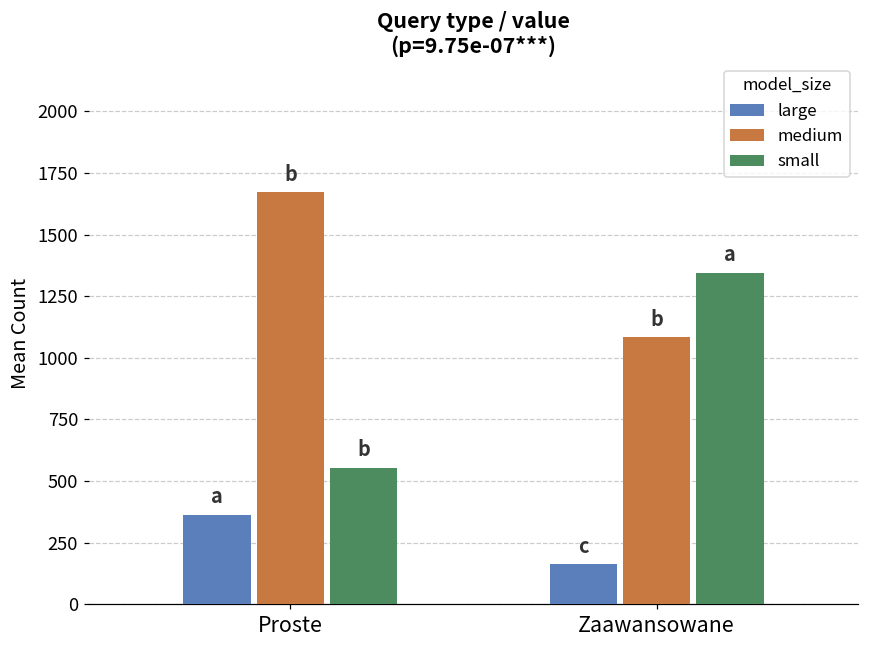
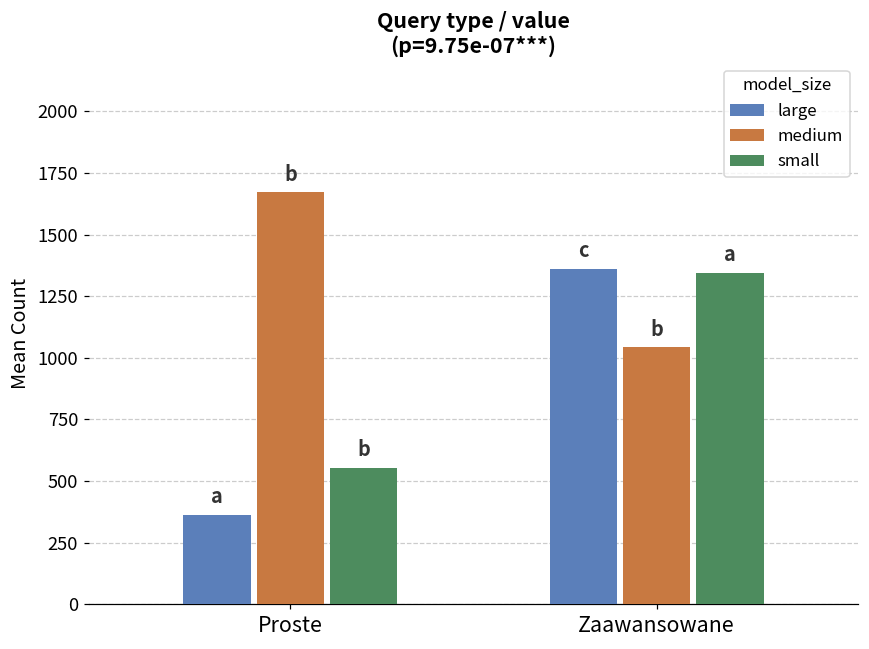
  {
    "large": {
      "Proste": 360,
-     "Zaawansowane": 160
+     "Zaawansowane": 1360
    },
    "medium": {
      "Proste": 1670,
-     "Zaawansowane": 1080
+     "Zaawansowane": 1040
    },
    "small": {
      "Proste": 550,
      "Zaawansowane": 1350
    }
  }
